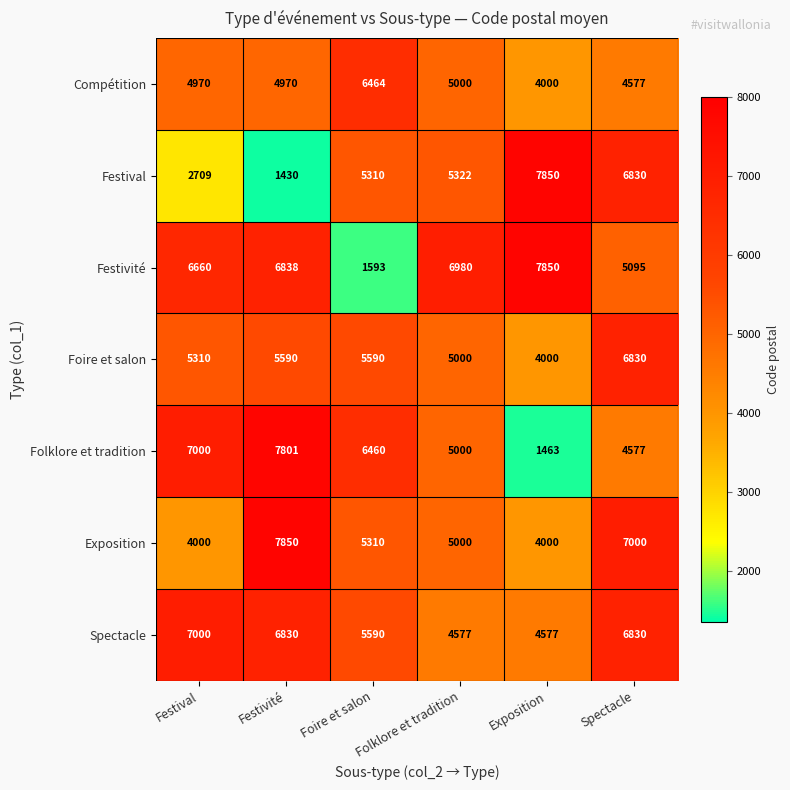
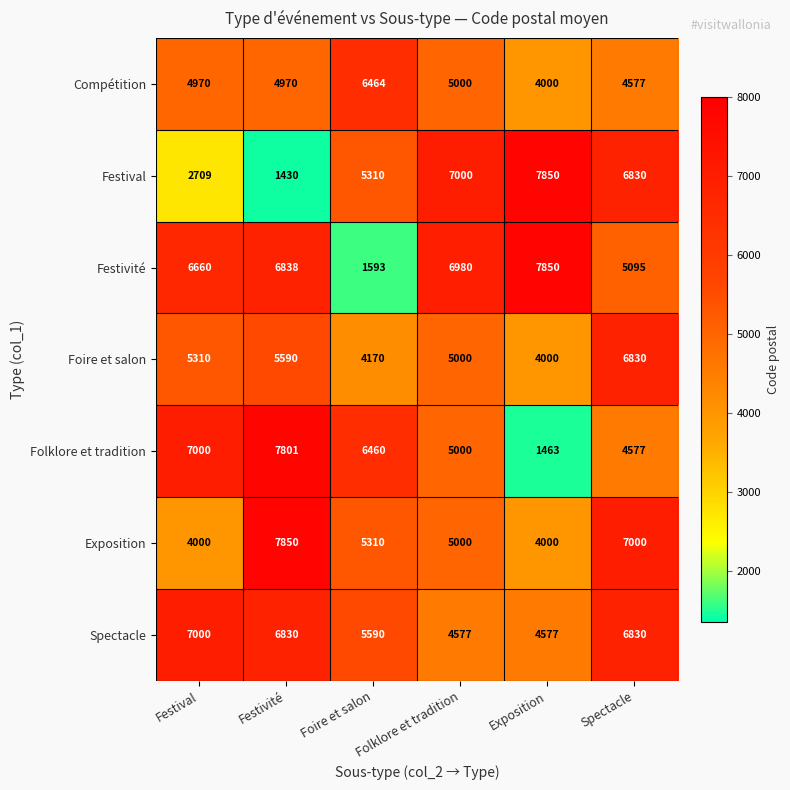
  {
    "Compétition": {
      "Festival": 4970,
      "Festivité": 4970,
      "Foire et salon": 6464,
      "Folklore et tradition": 5000,
      "Exposition": 4000,
      "Spectacle": 4577
    },
    "Festival": {
      "Festival": 2709,
      "Festivité": 1430,
      "Foire et salon": 5310,
-     "Folklore et tradition": 5322,
+     "Folklore et tradition": 7000,
      "Exposition": 7850,
      "Spectacle": 6830
    },
    "Festivité": {
      "Festival": 6660,
      "Festivité": 6838,
      "Foire et salon": 1593,
      "Folklore et tradition": 6980,
      "Exposition": 7850,
      "Spectacle": 5095
    },
    "Foire et salon": {
      "Festival": 5310,
      "Festivité": 5590,
-     "Foire et salon": 5590,
+     "Foire et salon": 4170,
      "Folklore et tradition": 5000,
      "Exposition": 4000,
      "Spectacle": 6830
    },
    "Folklore et tradition": {
      "Festival": 7000,
      "Festivité": 7801,
      "Foire et salon": 6460,
      "Folklore et tradition": 5000,
      "Exposition": 1463,
      "Spectacle": 4577
    },
    "Exposition": {
      "Festival": 4000,
      "Festivité": 7850,
      "Foire et salon": 5310,
      "Folklore et tradition": 5000,
      "Exposition": 4000,
      "Spectacle": 7000
    },
    "Spectacle": {
      "Festival": 7000,
      "Festivité": 6830,
      "Foire et salon": 5590,
      "Folklore et tradition": 4577,
      "Exposition": 4577,
      "Spectacle": 6830
    }
  }
